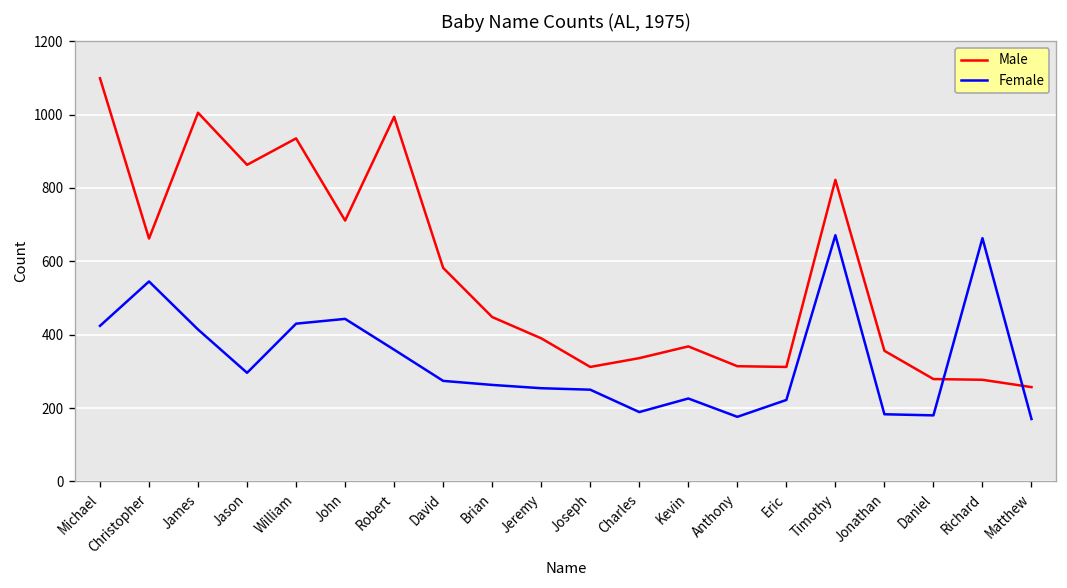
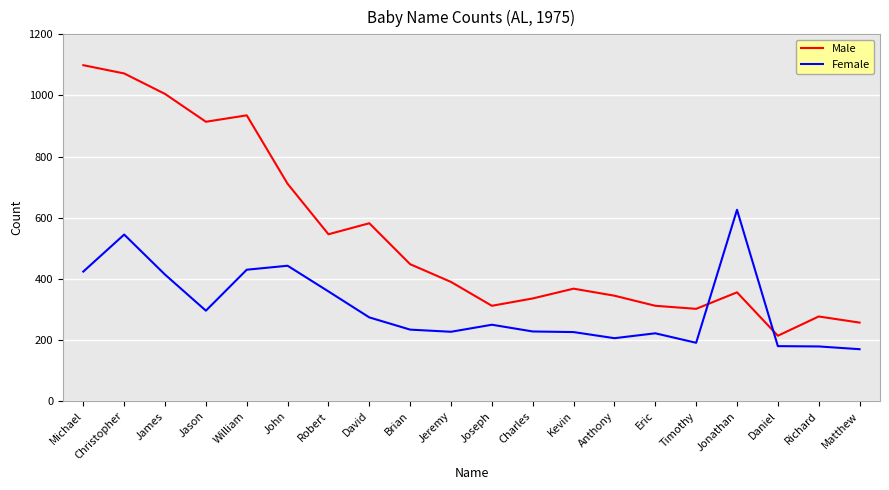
  {
    "Male": {
      "Michael": 1100,
-     "Christopher": 660,
+     "Christopher": 1070,
      "James": 1010,
-     "Jason": 860,
+     "Jason": 910,
      "William": 940,
      "John": 710,
-     "Robert": 990,
+     "Robert": 550,
      "David": 580,
      "Brian": 450,
      "Jeremy": 390,
      "Joseph": 310,
      "Charles": 340,
      "Kevin": 370,
-     "Anthony": 310,
+     "Anthony": 350,
      "Eric": 310,
-     "Timothy": 820,
+     "Timothy": 300,
      "Jonathan": 360,
-     "Daniel": 280,
+     "Daniel": 210,
      "Richard": 280,
      "Matthew": 260
    },
    "Female": {
      "Michael": 420,
      "Christopher": 550,
      "James": 410,
      "Jason": 300,
      "William": 430,
      "John": 440,
      "Robert": 360,
      "David": 270,
-     "Brian": 260,
-     "Jeremy": 250,
+     "Brian": 230,
+     "Jeremy": 230,
      "Joseph": 250,
-     "Charles": 190,
+     "Charles": 230,
      "Kevin": 230,
-     "Anthony": 180,
+     "Anthony": 210,
      "Eric": 220,
-     "Timothy": 670,
-     "Jonathan": 180,
+     "Timothy": 190,
+     "Jonathan": 630,
      "Daniel": 180,
-     "Richard": 660,
+     "Richard": 180,
      "Matthew": 170
    }
  }
